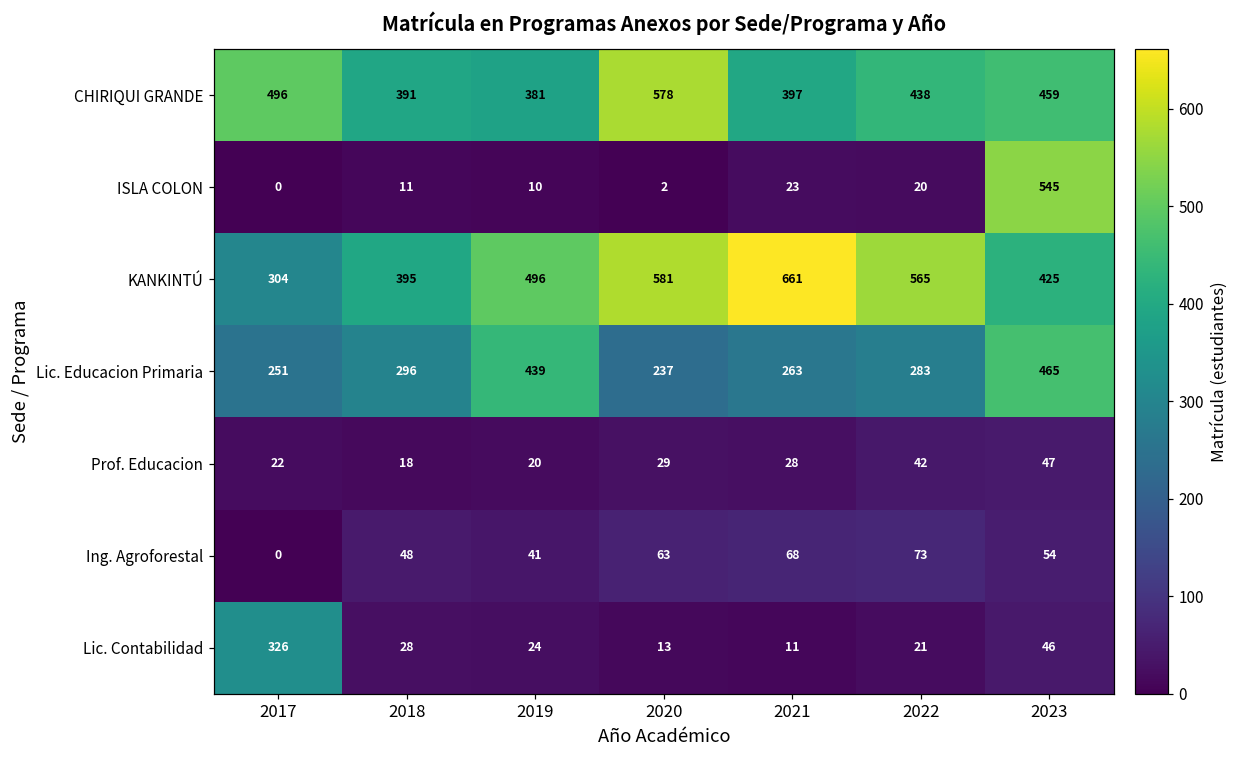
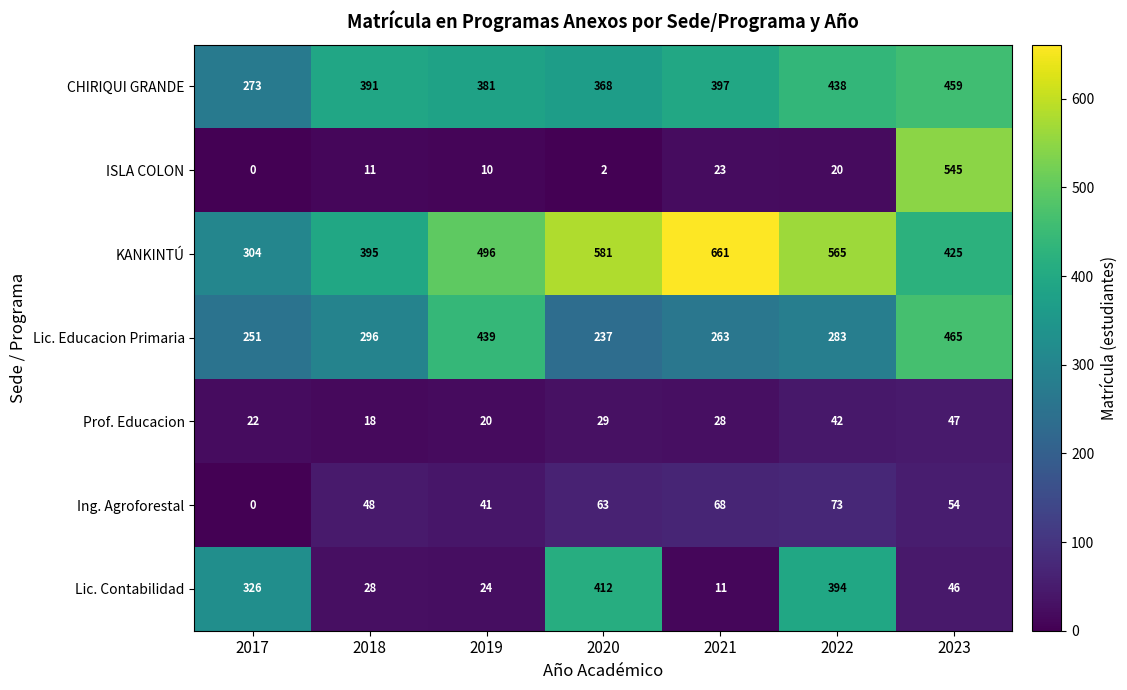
  {
    "CHIRIQUI GRANDE": {
-     "2017": 496,
+     "2017": 273,
      "2018": 391,
      "2019": 381,
-     "2020": 578,
+     "2020": 368,
      "2021": 397,
      "2022": 438,
      "2023": 459
    },
    "ISLA COLON": {
      "2017": 0,
      "2018": 11,
      "2019": 10,
      "2020": 2,
      "2021": 23,
      "2022": 20,
      "2023": 545
    },
    "KANKINTÚ": {
      "2017": 304,
      "2018": 395,
      "2019": 496,
      "2020": 581,
      "2021": 661,
      "2022": 565,
      "2023": 425
    },
    "Lic. Educacion Primaria": {
      "2017": 251,
      "2018": 296,
      "2019": 439,
      "2020": 237,
      "2021": 263,
      "2022": 283,
      "2023": 465
    },
    "Prof. Educacion": {
      "2017": 22,
      "2018": 18,
      "2019": 20,
      "2020": 29,
      "2021": 28,
      "2022": 42,
      "2023": 47
    },
    "Ing. Agroforestal": {
      "2017": 0,
      "2018": 48,
      "2019": 41,
      "2020": 63,
      "2021": 68,
      "2022": 73,
      "2023": 54
    },
    "Lic. Contabilidad": {
      "2017": 326,
      "2018": 28,
      "2019": 24,
-     "2020": 13,
+     "2020": 412,
      "2021": 11,
-     "2022": 21,
+     "2022": 394,
      "2023": 46
    }
  }
